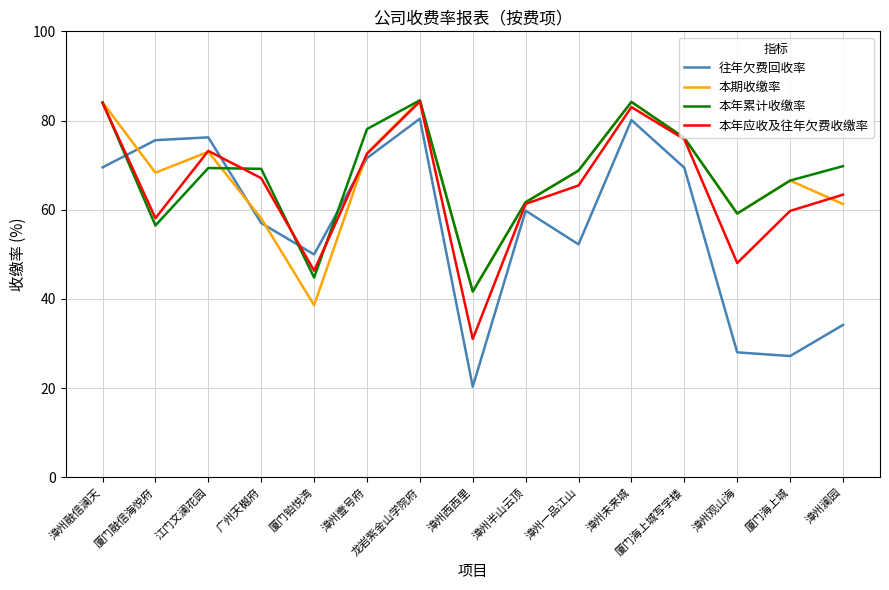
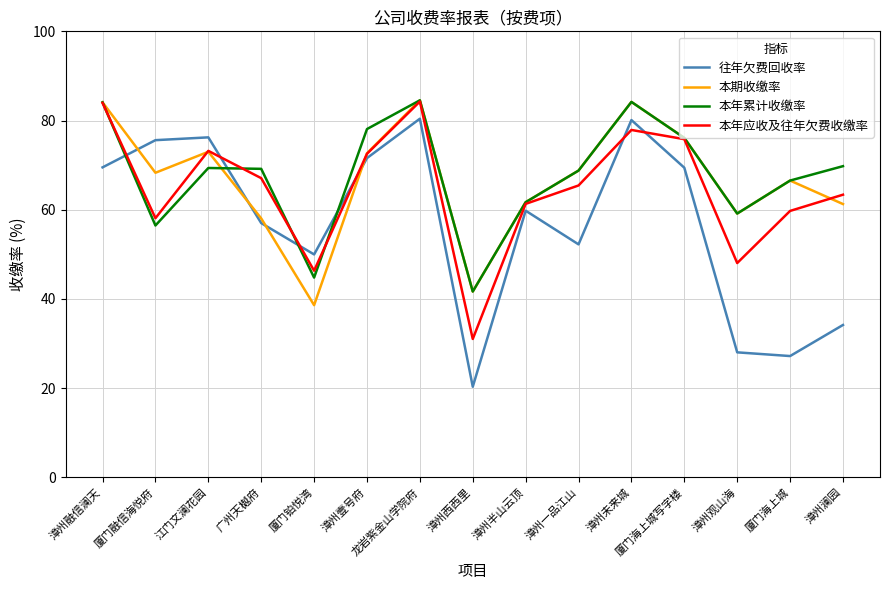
  {
    "往年欠费回收率": {
      "漳州融信澜天": 69,
      "厦门融信海悦府": 76,
      "江门文澜花园": 76,
      "广州天樾府": 57,
      "厦门铂悦湾": 50,
      "漳州壹号府": 72,
      "龙岩紫金山学院府": 80,
      "漳州西西里": 20,
      "漳州半山云顶": 60,
      "漳州一品江山": 52,
      "漳州未来城": 80,
      "厦门海上城写字楼": 69,
      "漳州观山海": 28,
      "厦门海上城": 27,
      "漳州澜园": 34
    },
    "本期收缴率": {
      "厦门融信海悦府": 68,
      "广州天樾府": 58,
      "厦门铂悦湾": 39,
      "漳州澜园": 61
    },
    "本年累计收缴率": {
      "厦门融信海悦府": 56,
      "江门文澜花园": 69,
      "广州天樾府": 69,
      "厦门铂悦湾": 45,
      "漳州壹号府": 78,
      "漳州澜园": 70
    },
    "本年应收及往年欠费收缴率": {
      "厦门融信海悦府": 58,
      "广州天樾府": 67,
      "厦门铂悦湾": 46,
      "漳州西西里": 31,
      "漳州一品江山": 65,
-     "漳州未来城": 83,
+     "漳州未来城": 78,
      "漳州观山海": 48,
      "厦门海上城": 60,
      "漳州澜园": 63
    }
  }
